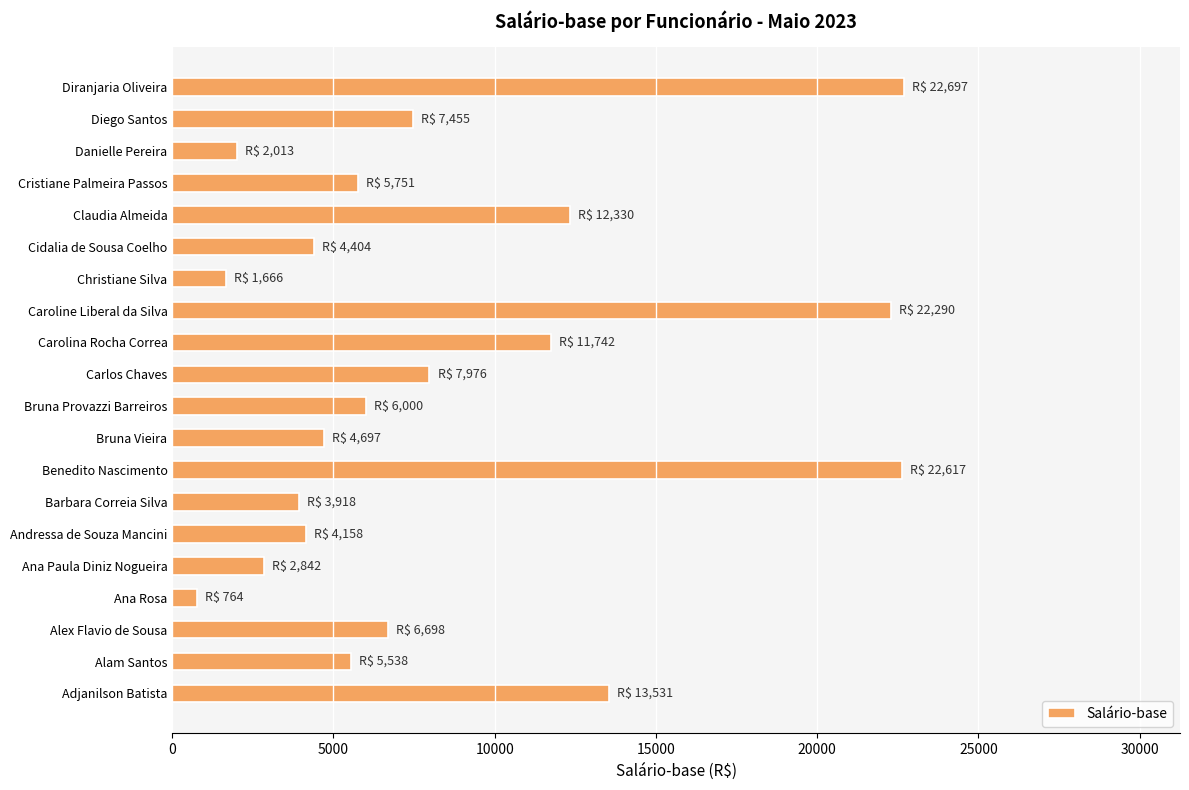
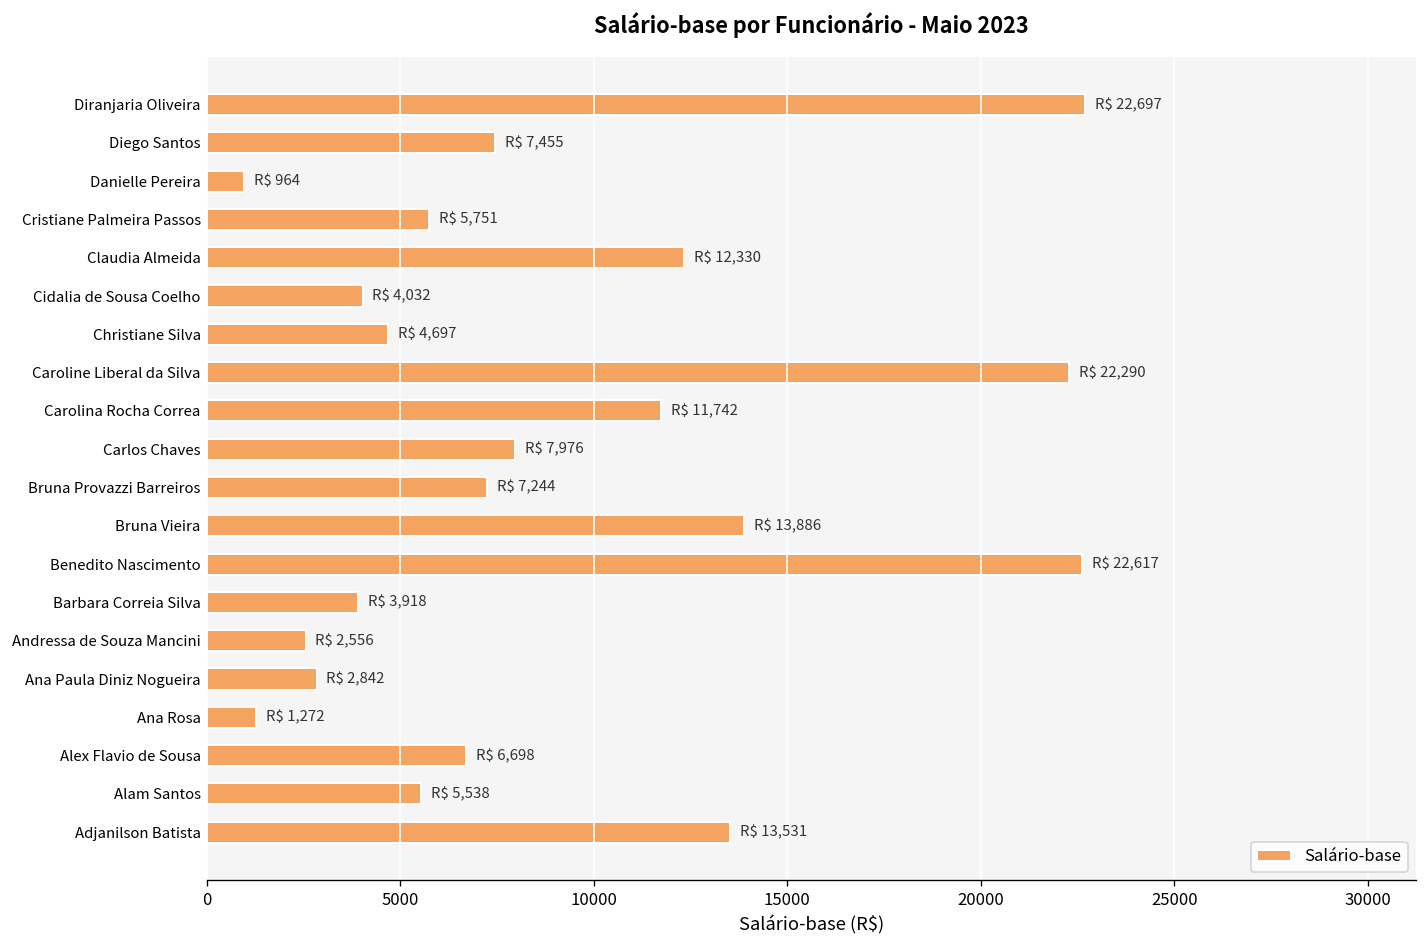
  {
    "Diranjaria Oliveira": "22,697",
    "Diego Santos": "7,455",
-   "Danielle Pereira": "2,013",
+   "Danielle Pereira": "964",
    "Cristiane Palmeira Passos": "5,751",
    "Claudia Almeida": "12,330",
-   "Cidalia de Sousa Coelho": "4,404",
-   "Christiane Silva": "1,666",
+   "Cidalia de Sousa Coelho": "4,032",
+   "Christiane Silva": "4,697",
    "Caroline Liberal da Silva": "22,290",
    "Carolina Rocha Correa": "11,742",
    "Carlos Chaves": "7,976",
-   "Bruna Provazzi Barreiros": "6,000",
-   "Bruna Vieira": "4,697",
+   "Bruna Provazzi Barreiros": "7,244",
+   "Bruna Vieira": "13,886",
    "Benedito Nascimento": "22,617",
    "Barbara Correia Silva": "3,918",
-   "Andressa de Souza Mancini": "4,158",
+   "Andressa de Souza Mancini": "2,556",
    "Ana Paula Diniz Nogueira": "2,842",
-   "Ana Rosa": "764",
+   "Ana Rosa": "1,272",
    "Alex Flavio de Sousa": "6,698",
    "Alam Santos": "5,538",
    "Adjanilson Batista": "13,531"
  }
